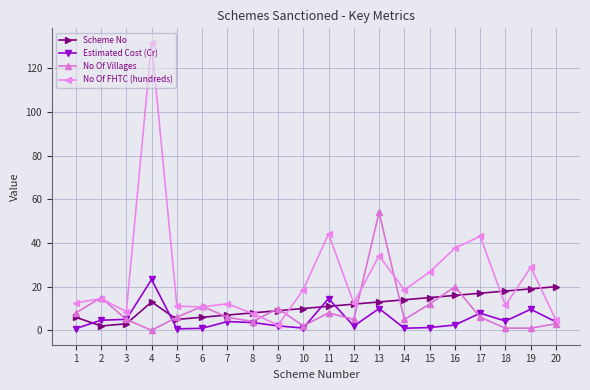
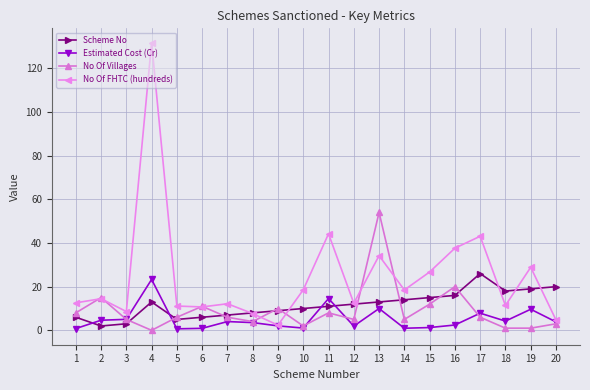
  {
    "Scheme No": {
      "1": 6,
      "2": 2,
      "3": 3,
      "4": 13,
      "6": 6,
      "10": 10,
      "11": 11,
      "13": 13,
      "14": 14,
      "15": 15,
      "16": 16,
-     "17": 17,
+     "17": 26,
      "18": 18,
      "19": 19,
      "20": 20
    },
    "Estimated Cost (Cr)": {
      "1": 1,
      "2": 5,
      "4": 23,
      "5": 1,
      "6": 1,
      "7": 4,
      "11": 15,
      "12": 2,
      "13": 10,
      "14": 1,
      "15": 1,
      "16": 2,
      "17": 8,
      "18": 4,
      "19": 10
    }
  }
